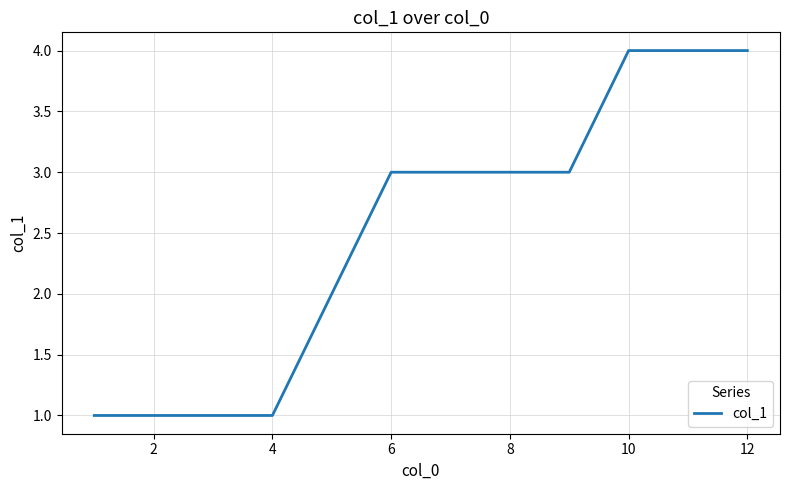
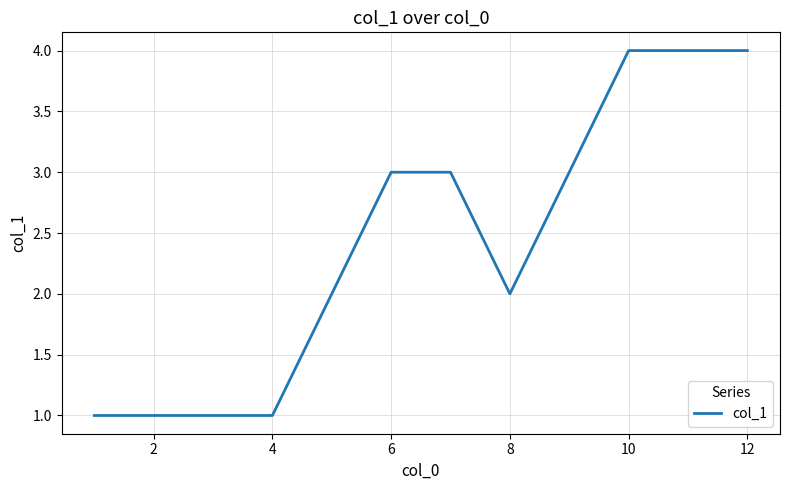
  {
    "2": 1,
    "4": 1,
    "6": 3,
-   "8": 3,
+   "8": 2,
    "10": 4,
    "12": 4
  }
